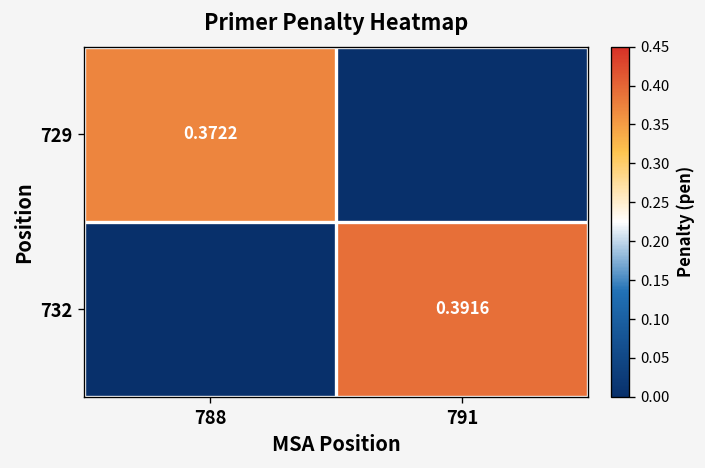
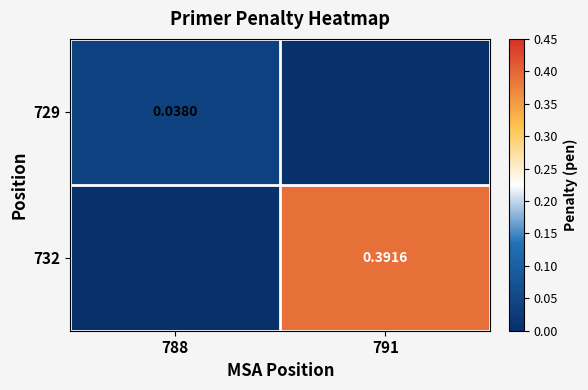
  {
    "729": {
-     "788": 0.3722
+     "788": 0.0380
    },
    "732": {
      "791": 0.3916
    }
  }
